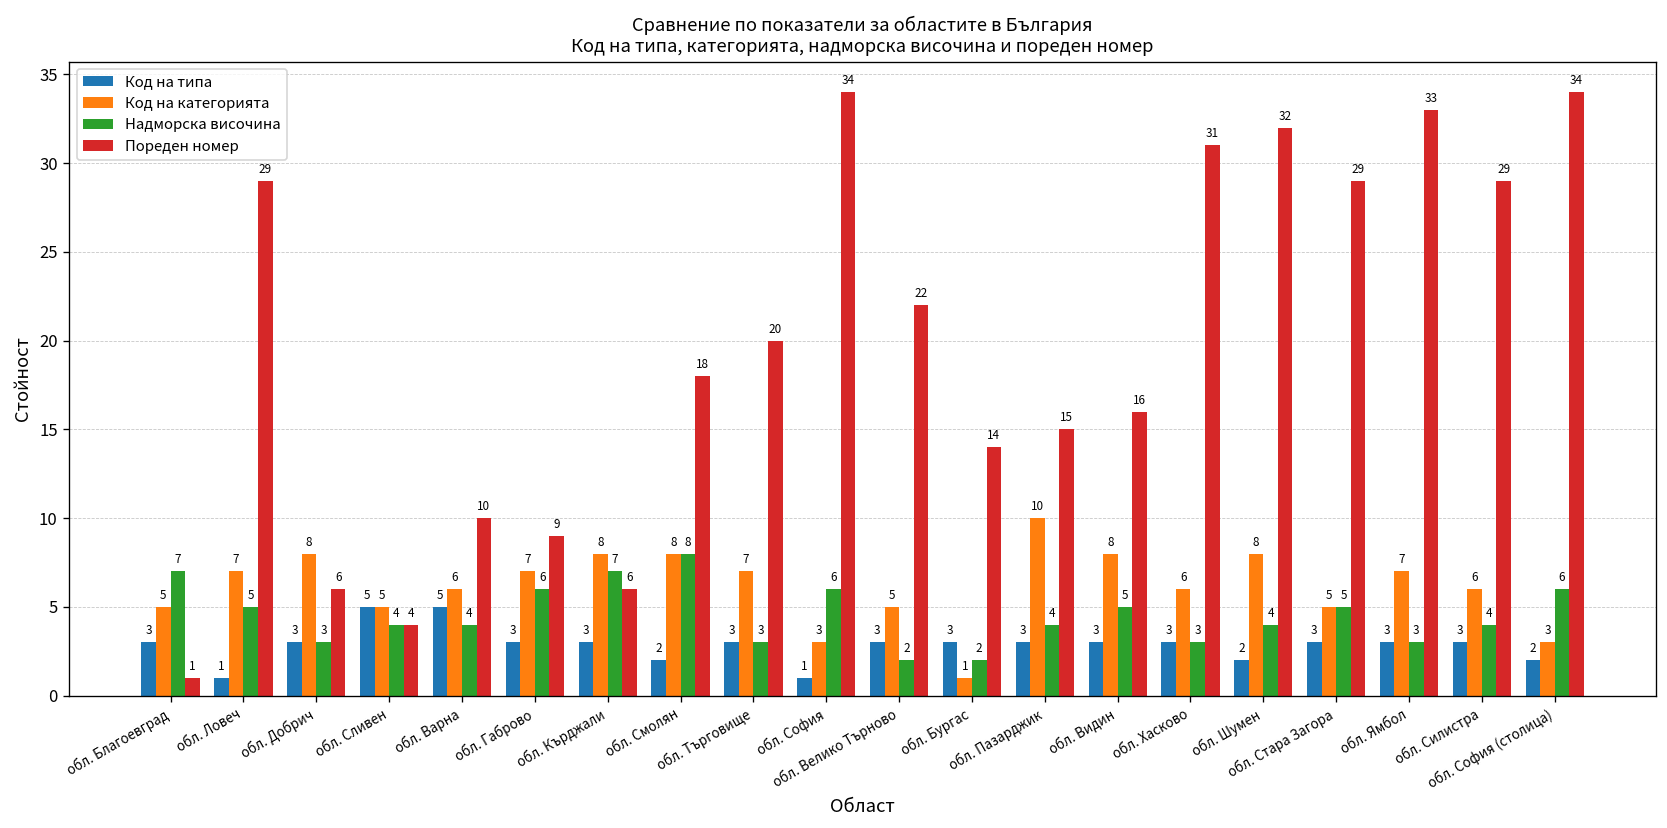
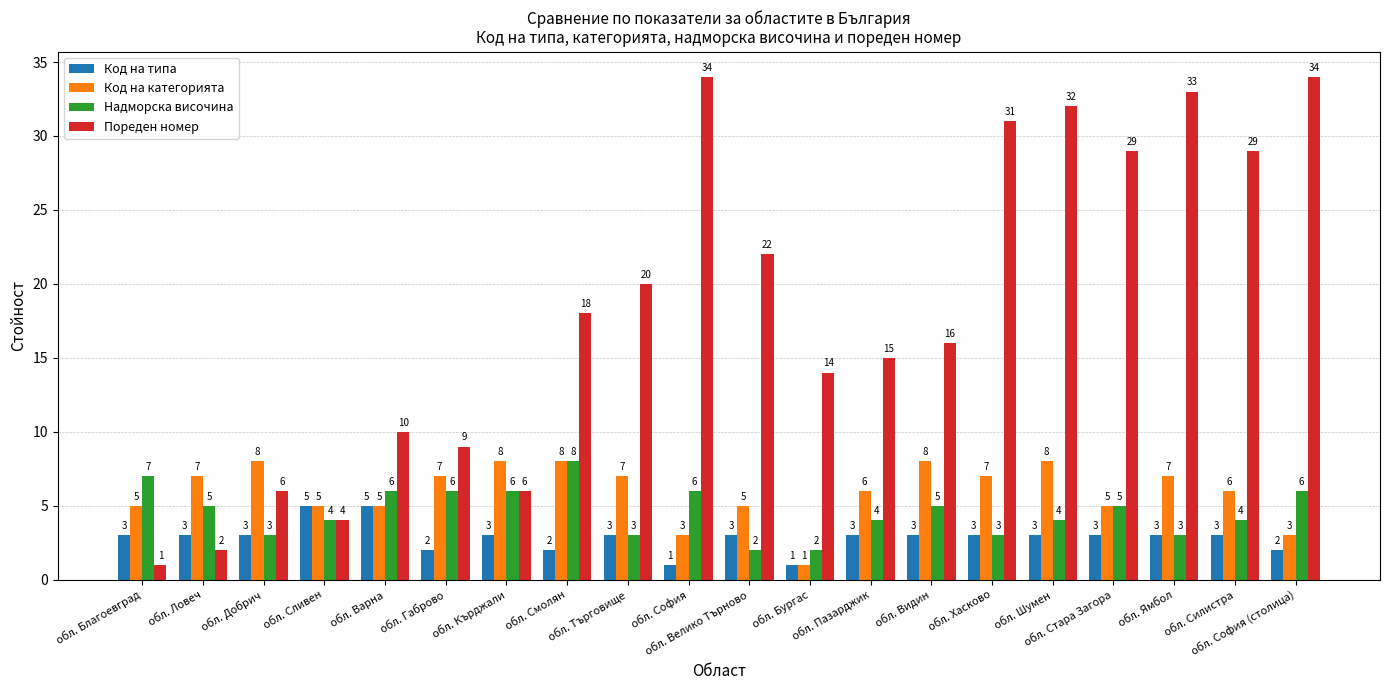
  {
    "Код на типа": {
      "обл. Благоевград": 3,
-     "обл. Ловеч": 1,
+     "обл. Ловеч": 3,
      "обл. Добрич": 3,
      "обл. Сливен": 5,
      "обл. Варна": 5,
-     "обл. Габрово": 3,
+     "обл. Габрово": 2,
      "обл. Кърджали": 3,
      "обл. Смолян": 2,
      "обл. Търговище": 3,
      "обл. София": 1,
      "обл. Велико Търново": 3,
-     "обл. Бургас": 3,
+     "обл. Бургас": 1,
      "обл. Пазарджик": 3,
      "обл. Видин": 3,
      "обл. Хасково": 3,
-     "обл. Шумен": 2,
+     "обл. Шумен": 3,
      "обл. Стара Загора": 3,
      "обл. Ямбол": 3,
      "обл. Силистра": 3,
      "обл. София (столица)": 2
    },
    "Код на категорията": {
      "обл. Благоевград": 5,
      "обл. Ловеч": 7,
      "обл. Добрич": 8,
      "обл. Сливен": 5,
-     "обл. Варна": 6,
+     "обл. Варна": 5,
      "обл. Габрово": 7,
      "обл. Кърджали": 8,
      "обл. Смолян": 8,
      "обл. Търговище": 7,
      "обл. София": 3,
      "обл. Велико Търново": 5,
      "обл. Бургас": 1,
-     "обл. Пазарджик": 10,
+     "обл. Пазарджик": 6,
      "обл. Видин": 8,
-     "обл. Хасково": 6,
+     "обл. Хасково": 7,
      "обл. Шумен": 8,
      "обл. Стара Загора": 5,
      "обл. Ямбол": 7,
      "обл. Силистра": 6,
      "обл. София (столица)": 3
    },
    "Надморска височина": {
      "обл. Благоевград": 7,
      "обл. Ловеч": 5,
      "обл. Добрич": 3,
      "обл. Сливен": 4,
-     "обл. Варна": 4,
+     "обл. Варна": 6,
      "обл. Габрово": 6,
-     "обл. Кърджали": 7,
+     "обл. Кърджали": 6,
      "обл. Смолян": 8,
      "обл. Търговище": 3,
      "обл. София": 6,
      "обл. Велико Търново": 2,
      "обл. Бургас": 2,
      "обл. Пазарджик": 4,
      "обл. Видин": 5,
      "обл. Хасково": 3,
      "обл. Шумен": 4,
      "обл. Стара Загора": 5,
      "обл. Ямбол": 3,
      "обл. Силистра": 4,
      "обл. София (столица)": 6
    },
    "Пореден номер": {
-     "обл. Ловеч": 29
+     "обл. Ловеч": 2
    }
  }
